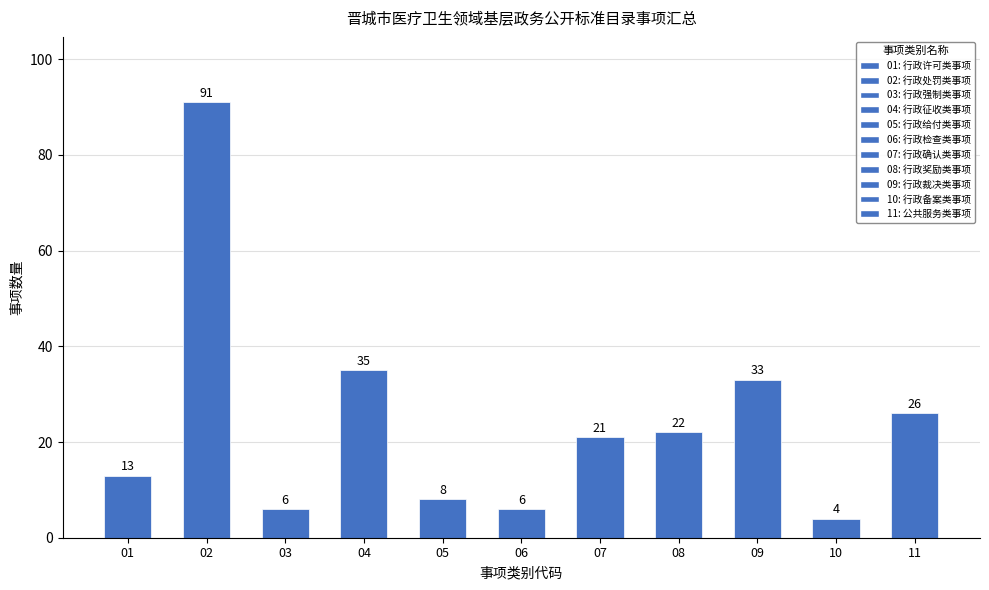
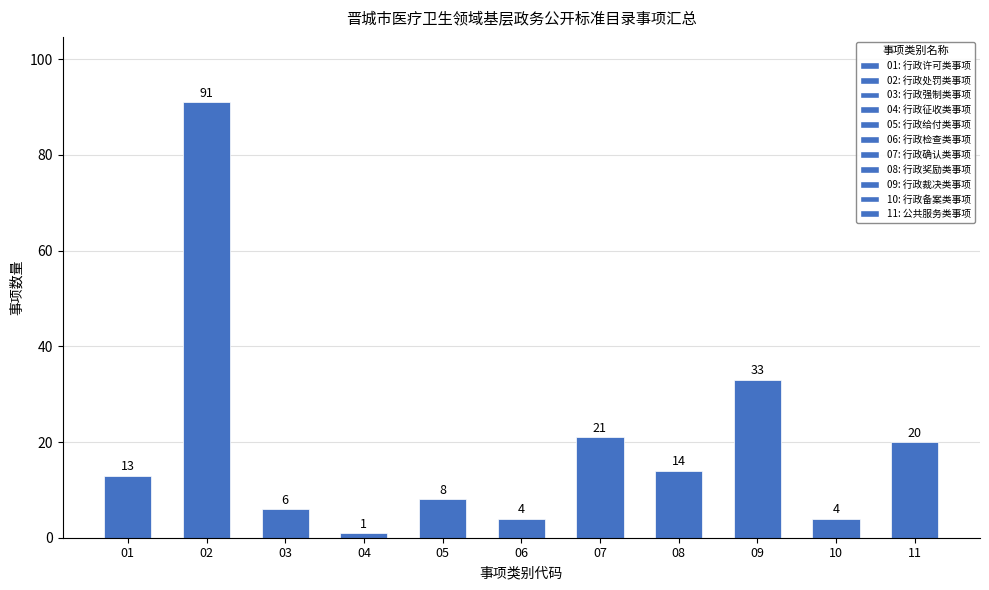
  {
    "01": 13,
    "02": 91,
    "03": 6,
-   "04": 35,
+   "04": 1,
    "05": 8,
-   "06": 6,
+   "06": 4,
    "07": 21,
-   "08": 22,
+   "08": 14,
    "09": 33,
    "10": 4,
-   "11": 26
+   "11": 20
  }
